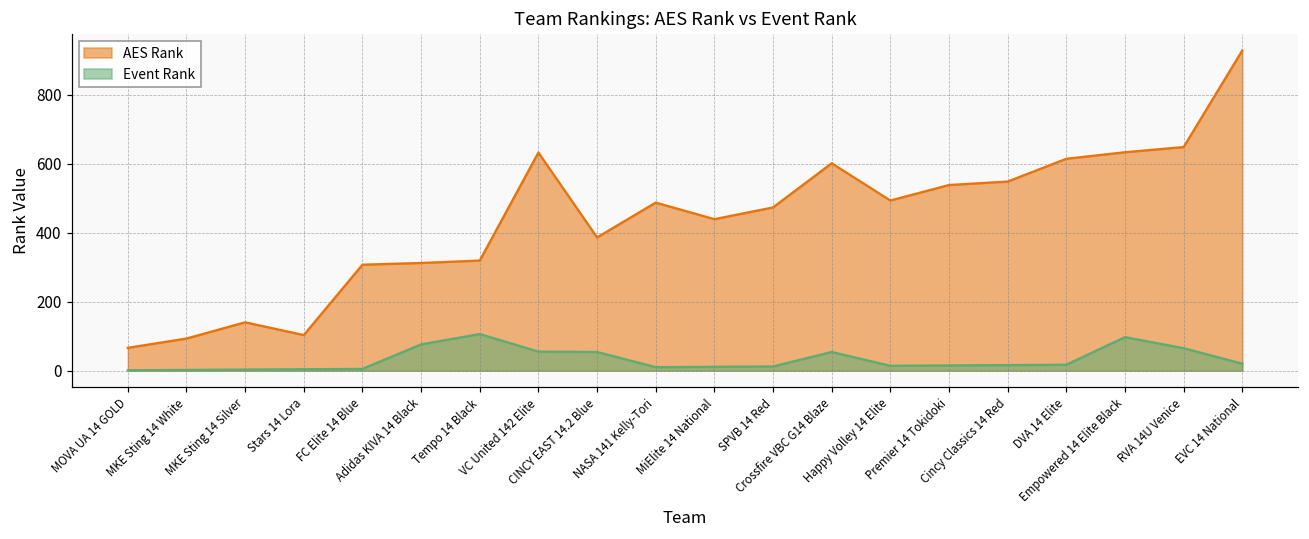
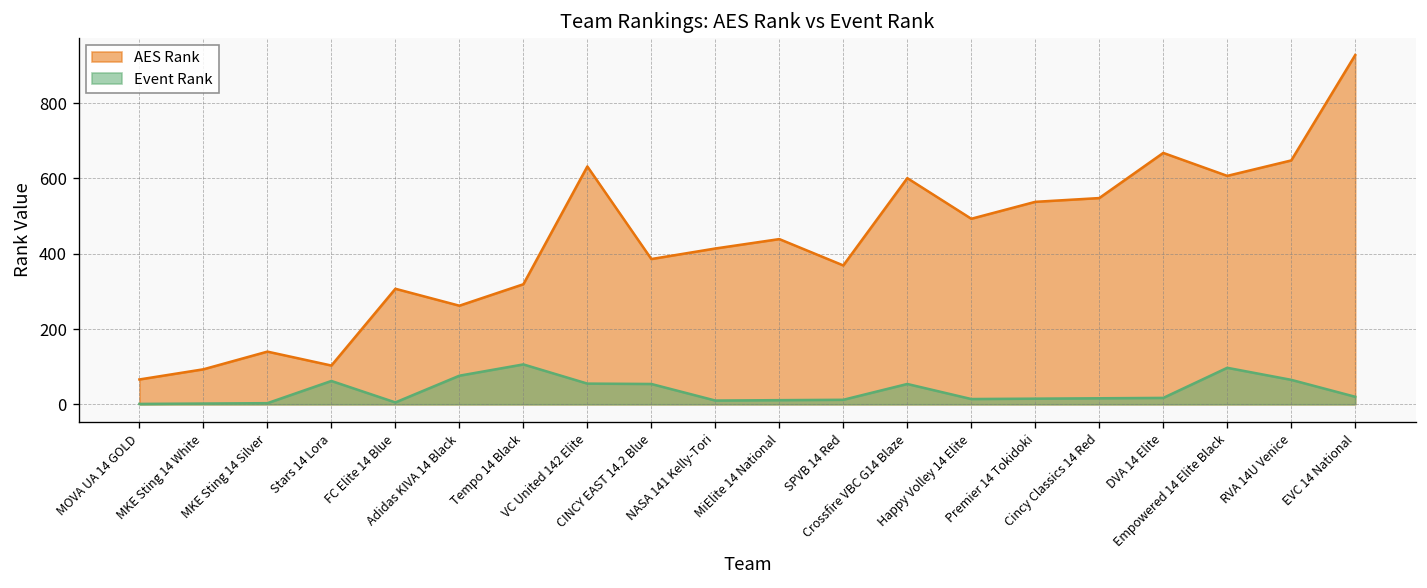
  {
    "AES Rank": {
      "MOVA UA 14 GOLD": 70,
      "MKE Sting 14 White": 90,
      "MKE Sting 14 Silver": 140,
      "Stars 14 Lora": 100,
      "FC Elite 14 Blue": 310,
-     "Adidas KIVA 14 Black": 310,
+     "Adidas KIVA 14 Black": 260,
      "Tempo 14 Black": 320,
      "VC United 142 Elite": 630,
      "CINCY EAST 14.2 Blue": 390,
-     "NASA 141 Kelly-Tori": 490,
+     "NASA 141 Kelly-Tori": 410,
      "MiElite 14 National": 440,
-     "SPVB 14 Red": 470,
+     "SPVB 14 Red": 370,
      "Crossfire VBC G14 Blaze": 600,
      "Happy Volley 14 Elite": 490,
      "Premier 14 Tokidoki": 540,
      "Cincy Classics 14 Red": 550,
-     "DVA 14 Elite": 610,
-     "Empowered 14 Elite Black": 630,
+     "DVA 14 Elite": 670,
+     "Empowered 14 Elite Black": 610,
      "RVA 14U Venice": 650,
      "EVC 14 National": 930
    },
    "Event Rank": {
      "MOVA UA 14 GOLD": 0,
      "MKE Sting 14 White": 0,
      "MKE Sting 14 Silver": 0,
-     "Stars 14 Lora": 0,
+     "Stars 14 Lora": 60,
      "FC Elite 14 Blue": 10,
      "Adidas KIVA 14 Black": 80,
      "Tempo 14 Black": 110,
      "VC United 142 Elite": 60,
      "CINCY EAST 14.2 Blue": 50,
      "NASA 141 Kelly-Tori": 10,
      "MiElite 14 National": 10,
      "SPVB 14 Red": 10,
      "Crossfire VBC G14 Blaze": 50,
      "Happy Volley 14 Elite": 10,
      "Premier 14 Tokidoki": 20,
      "Cincy Classics 14 Red": 20,
      "DVA 14 Elite": 20,
      "Empowered 14 Elite Black": 100,
      "RVA 14U Venice": 70,
      "EVC 14 National": 20
    }
  }
